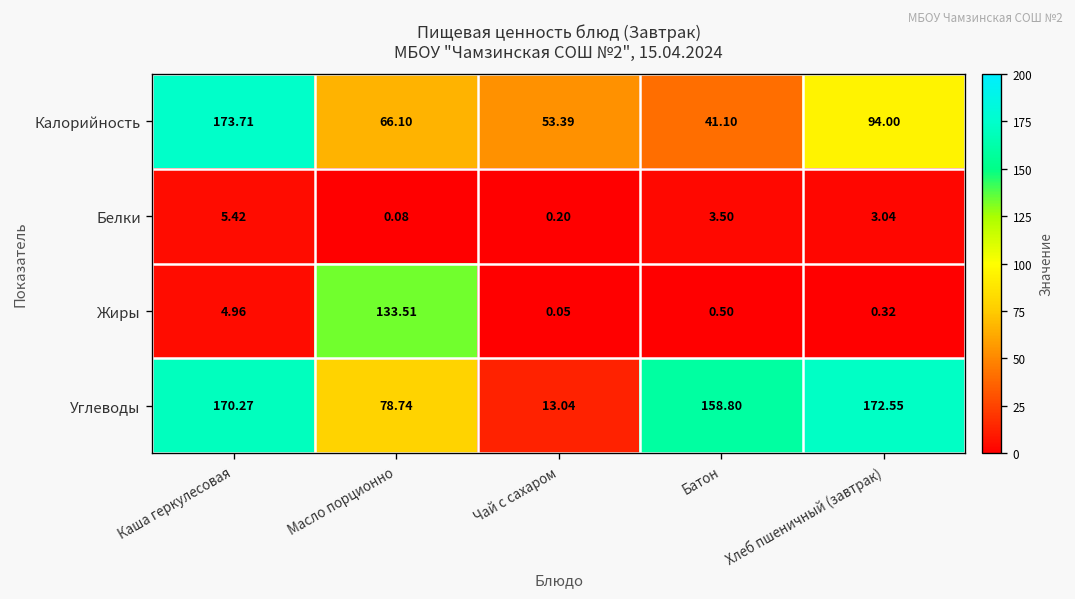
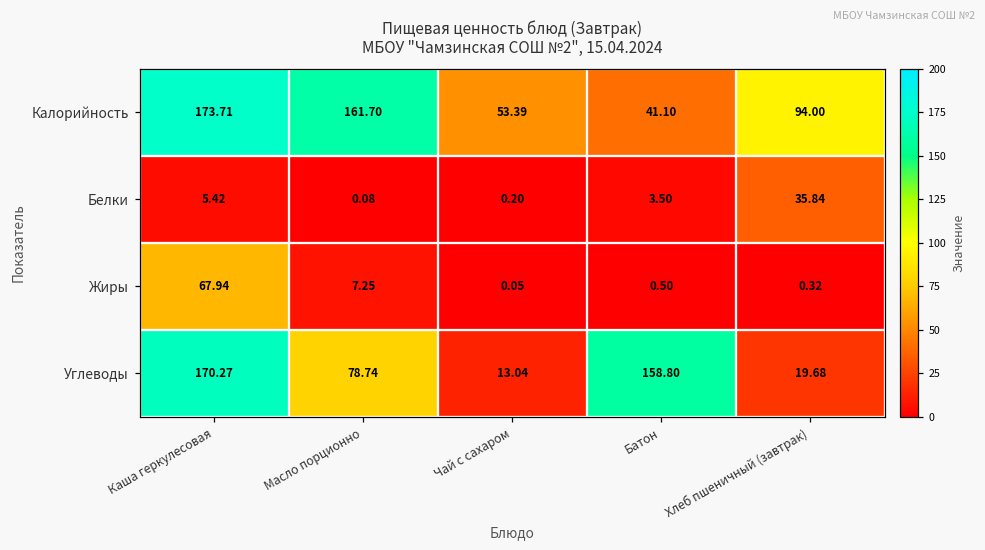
  {
    "Калорийность": {
      "Каша геркулесовая": 173.71,
-     "Масло порционно": 66.10,
+     "Масло порционно": 161.70,
      "Чай с сахаром": 53.39,
      "Батон": 41.10,
      "Хлеб пшеничный (завтрак)": 94.00
    },
    "Белки": {
      "Каша геркулесовая": 5.42,
      "Масло порционно": 0.08,
      "Чай с сахаром": 0.20,
      "Батон": 3.50,
-     "Хлеб пшеничный (завтрак)": 3.04
+     "Хлеб пшеничный (завтрак)": 35.84
    },
    "Жиры": {
-     "Каша геркулесовая": 4.96,
-     "Масло порционно": 133.51,
+     "Каша геркулесовая": 67.94,
+     "Масло порционно": 7.25,
      "Чай с сахаром": 0.05,
      "Батон": 0.50,
      "Хлеб пшеничный (завтрак)": 0.32
    },
    "Углеводы": {
      "Каша геркулесовая": 170.27,
      "Масло порционно": 78.74,
      "Чай с сахаром": 13.04,
      "Батон": 158.80,
-     "Хлеб пшеничный (завтрак)": 172.55
+     "Хлеб пшеничный (завтрак)": 19.68
    }
  }
